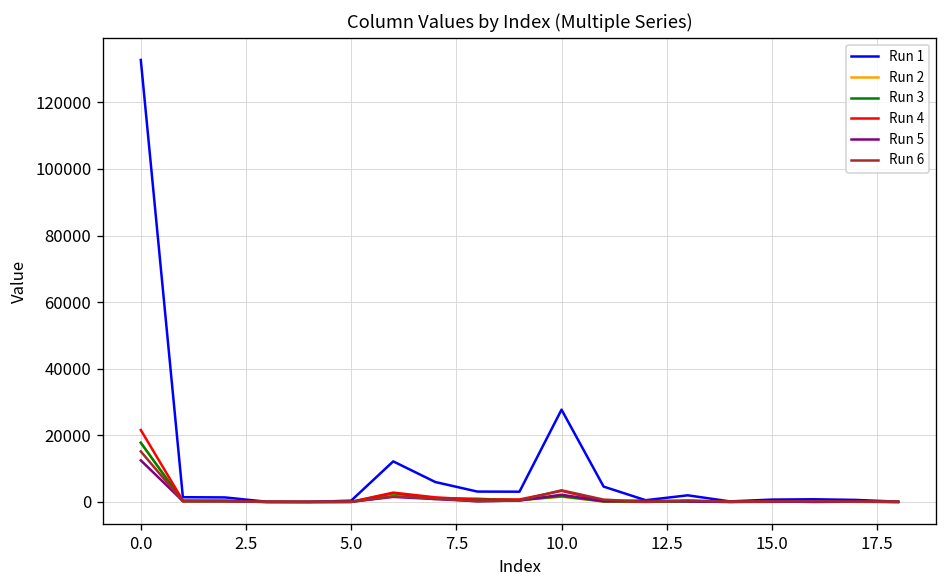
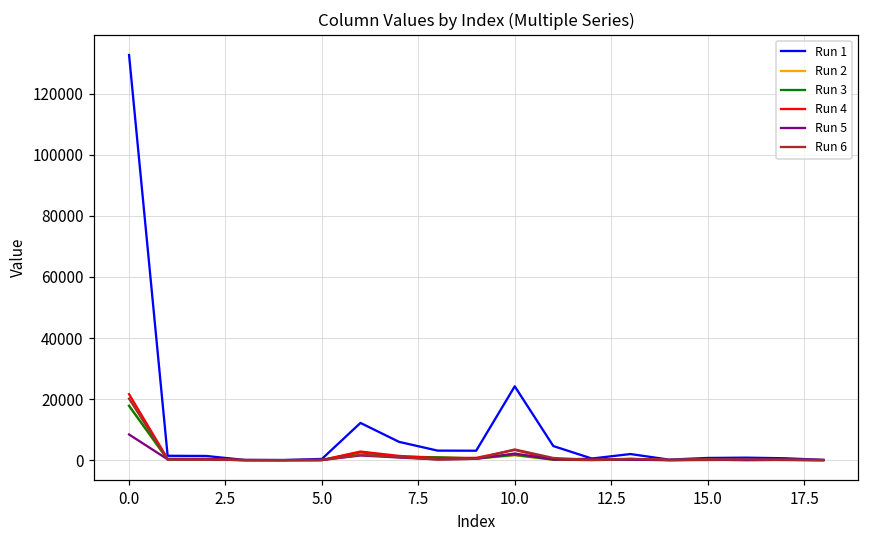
  {
    "Run 1": {
      "0.0": 133000,
-     "10.0": 28000
+     "10.0": 24000
    },
    "Run 4": {
      "0.0": 22000
    },
    "Run 5": {
-     "0.0": 13000
+     "0.0": 8000
    },
    "Run 6": {
-     "0.0": 15000
+     "0.0": 20000
    }
  }
